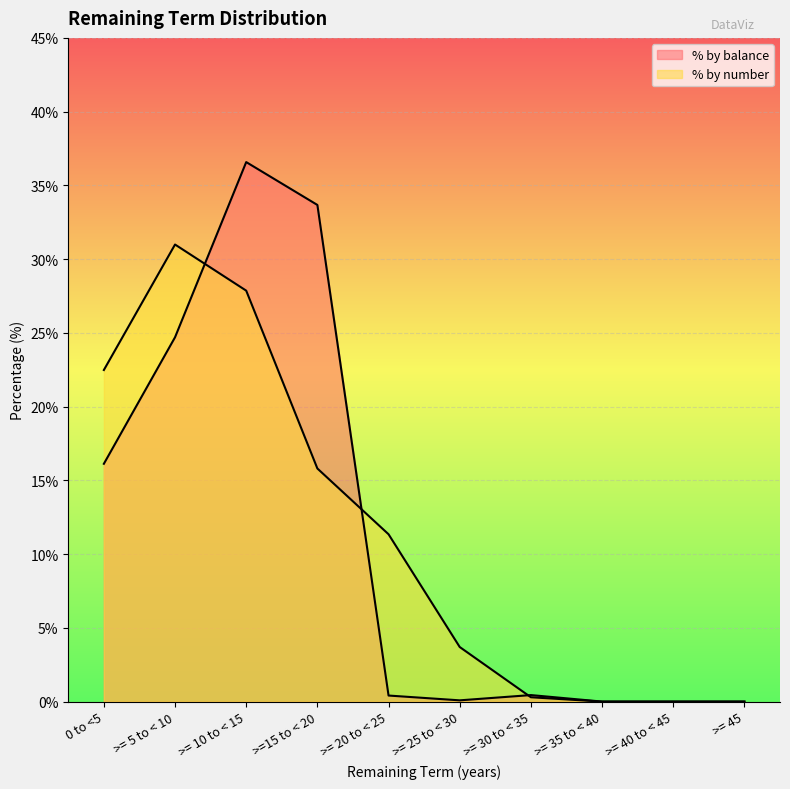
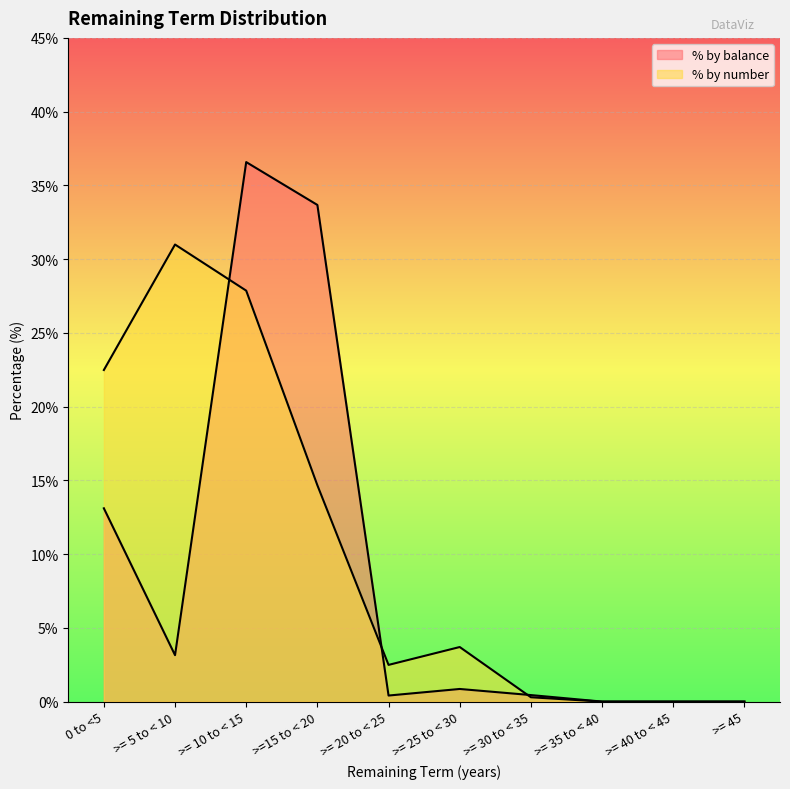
  {
    "% by balance": {
-     "0 to <5": "16.1%",
-     ">= 5 to < 10": "24.7%",
+     "0 to <5": "13.1%",
+     ">= 5 to < 10": "3.1%",
      ">= 10 to < 15": "36.6%",
      ">=15 to < 20": "33.7%",
      ">= 20 to < 25": "0.4%",
-     ">= 25 to < 30": "0.1%"
+     ">= 25 to < 30": "0.9%"
    },
    "% by number": {
      "0 to <5": "22.5%",
      ">= 5 to < 10": "31.0%",
      ">= 10 to < 15": "27.9%",
-     ">=15 to < 20": "15.8%",
-     ">= 20 to < 25": "11.3%",
+     ">=15 to < 20": "14.7%",
+     ">= 20 to < 25": "2.5%",
      ">= 25 to < 30": "3.7%"
    }
  }
